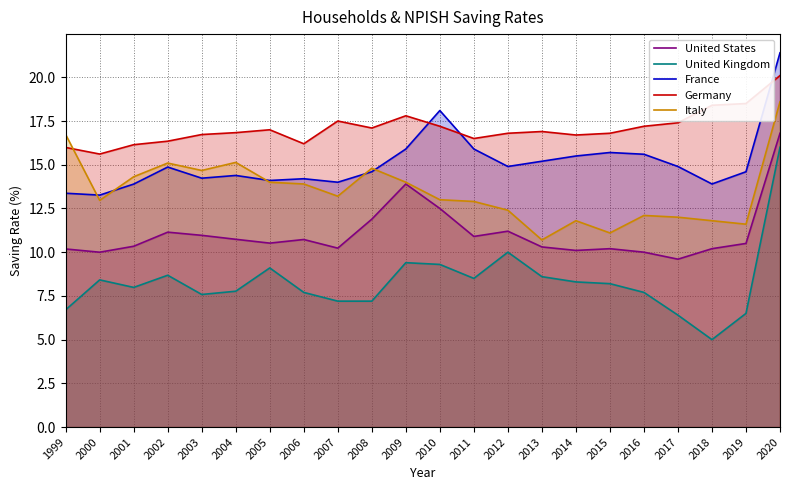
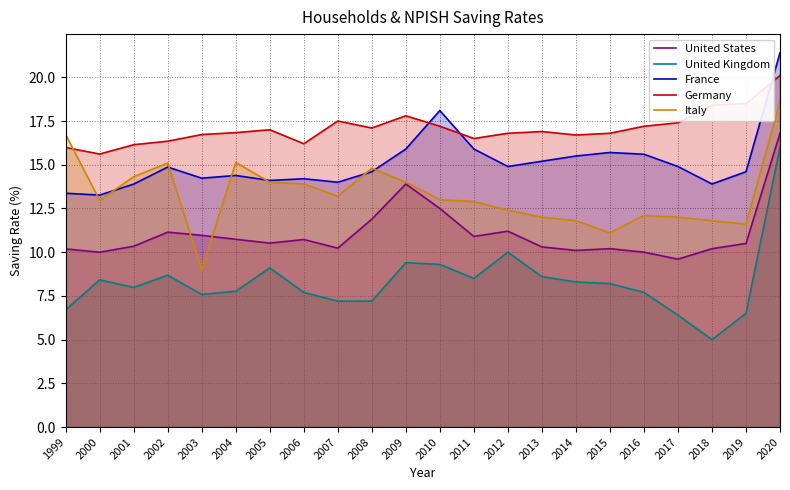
  {
    "United States": {
      "1999": 10.2,
      "2000": 10.0,
      "2001": 10.3,
      "2002": 11.1,
      "2003": 11.0,
      "2004": 10.7,
      "2005": 10.5,
      "2006": 10.7,
      "2007": 10.2,
      "2008": 11.9,
      "2010": 12.5,
      "2011": 10.9,
      "2012": 11.2,
      "2013": 10.3,
      "2014": 10.1,
      "2015": 10.2,
      "2016": 10.0,
      "2017": 9.6,
      "2018": 10.2,
      "2019": 10.5,
      "2020": 16.8
    },
    "United Kingdom": {
      "1999": 6.7,
      "2000": 8.4,
      "2001": 8.0,
      "2002": 8.7,
      "2003": 7.6,
      "2004": 7.8,
      "2005": 9.1,
      "2006": 7.7,
      "2007": 7.2,
      "2008": 7.2,
      "2009": 9.4,
      "2010": 9.3,
      "2011": 8.5,
      "2012": 10.0,
      "2013": 8.6,
      "2014": 8.3,
      "2015": 8.2,
      "2016": 7.7,
      "2017": 6.4,
      "2018": 5.0,
      "2019": 6.5,
      "2020": 16.0
    },
    "France": {
      "1999": 13.4,
      "2000": 13.3,
      "2001": 13.9,
      "2002": 14.9,
      "2003": 14.2,
      "2004": 14.4,
      "2006": 14.2,
      "2007": 14.0,
      "2008": 14.6,
      "2009": 15.9,
      "2010": 18.1,
      "2011": 15.9,
      "2012": 14.9,
      "2013": 15.2,
      "2014": 15.5,
      "2015": 15.7,
      "2016": 15.6,
      "2017": 14.9,
      "2018": 13.9,
      "2019": 14.6,
      "2020": 21.4
    },
    "Germany": {
      "1999": 16.0,
      "2000": 15.6,
      "2001": 16.1,
      "2002": 16.3,
      "2003": 16.7,
      "2004": 16.8,
      "2005": 17.0,
      "2006": 16.2,
      "2007": 17.5,
      "2008": 17.1,
      "2009": 17.8,
      "2010": 17.2,
      "2011": 16.5,
      "2012": 16.8,
      "2013": 16.9,
      "2014": 16.7,
      "2015": 16.8,
      "2016": 17.2,
      "2017": 17.4,
      "2020": 20.1
    },
    "Italy": {
      "1999": 16.7,
      "2000": 13.0,
      "2001": 14.3,
      "2002": 15.1,
-     "2003": 14.7,
+     "2003": 9.0,
      "2004": 15.1,
      "2006": 13.9,
      "2007": 13.2,
      "2008": 14.8,
      "2010": 13.0,
      "2011": 12.9,
      "2012": 12.4,
-     "2013": 10.7,
+     "2013": 12.0,
      "2014": 11.8,
      "2015": 11.1,
      "2016": 12.1,
      "2017": 12.0,
      "2018": 11.8,
      "2019": 11.6,
      "2020": 18.6
    }
  }
